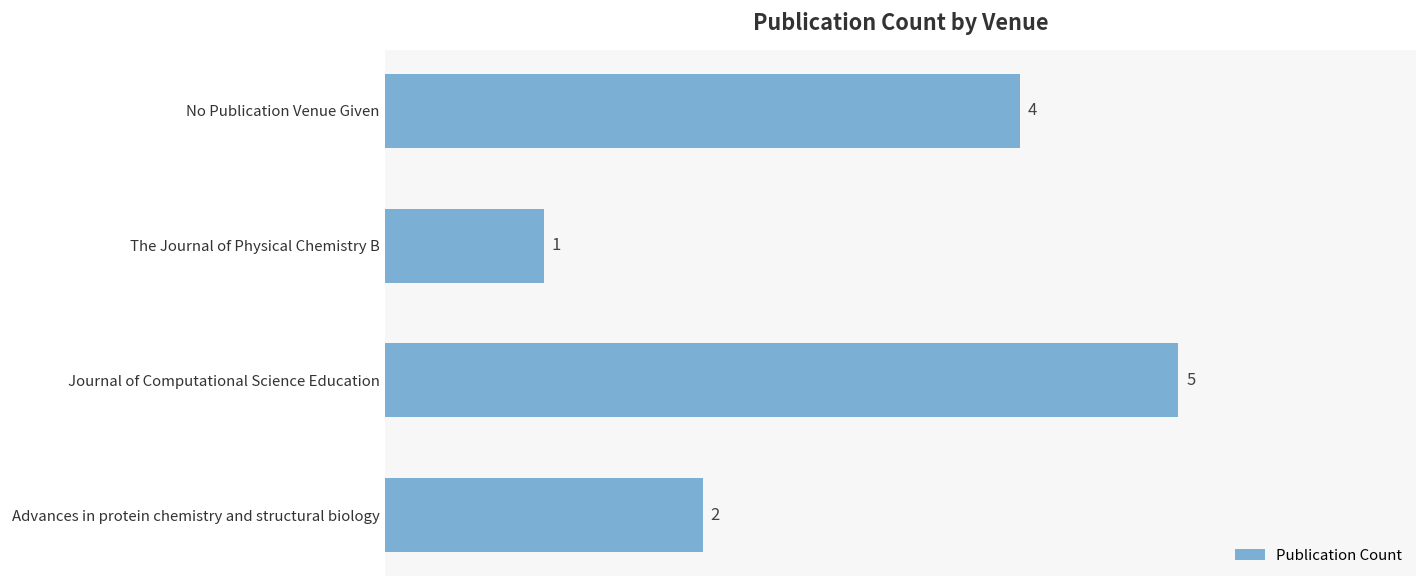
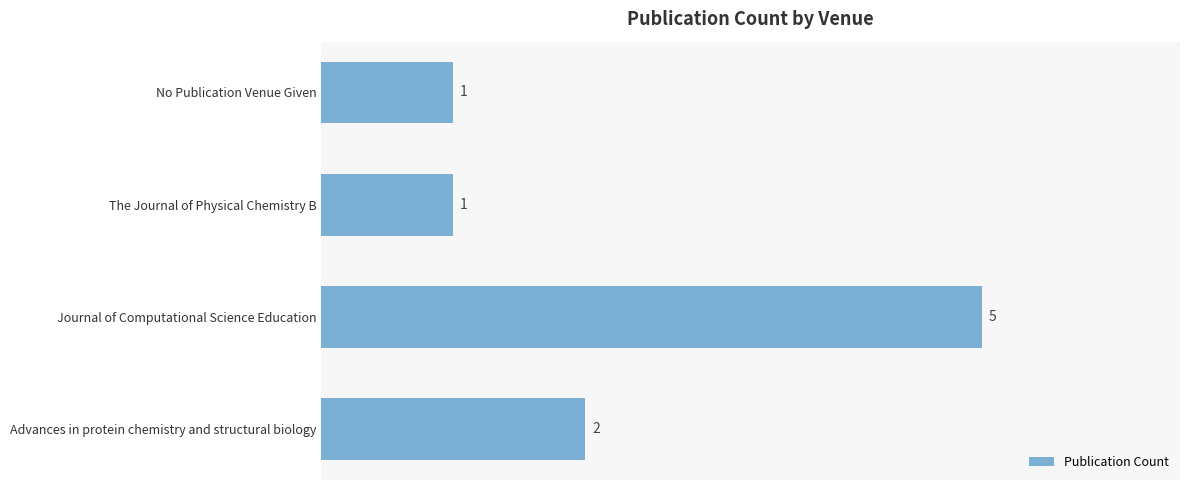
  {
-   "No Publication Venue Given": 4,
+   "No Publication Venue Given": 1,
    "The Journal of Physical Chemistry B": 1,
    "Journal of Computational Science Education": 5,
    "Advances in protein chemistry and structural biology": 2
  }
